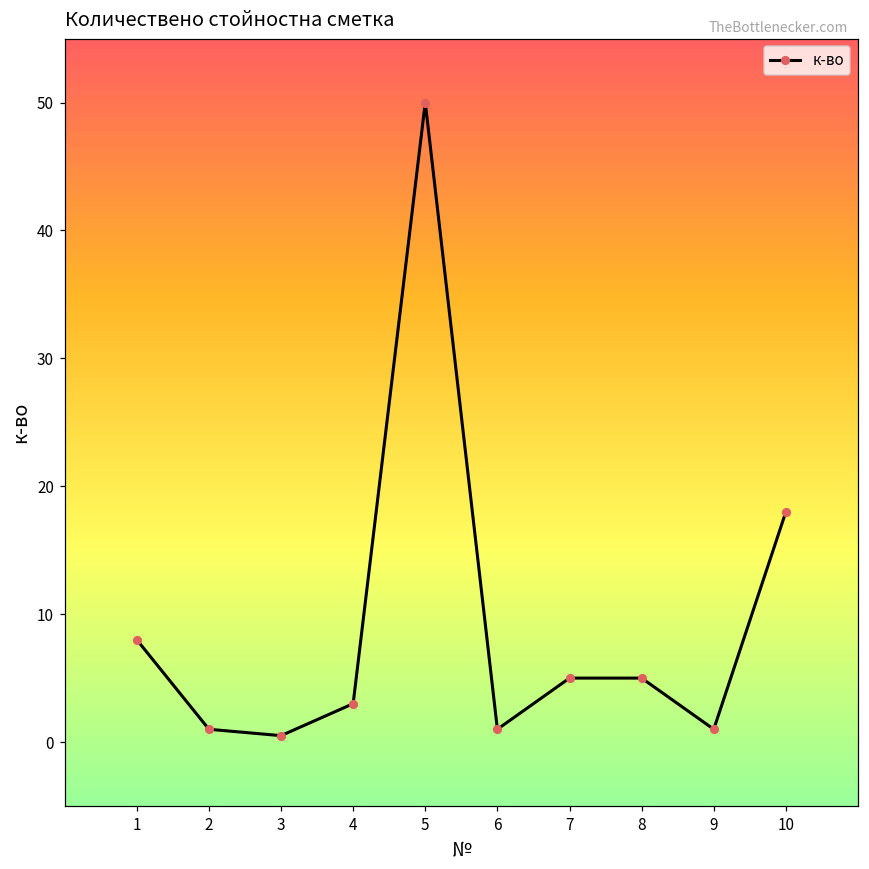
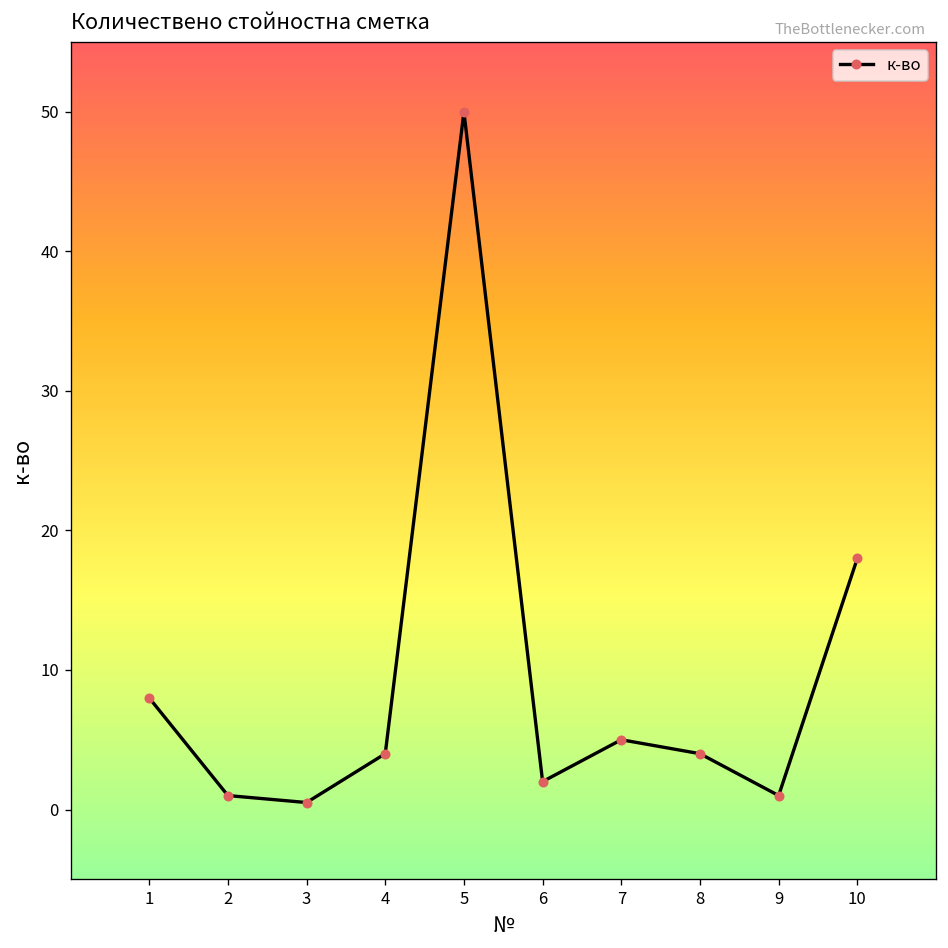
  {
    "1": 8,
    "2": 1,
    "3": 0.5,
-   "4": 3,
+   "4": 4,
    "5": 50,
-   "6": 1,
+   "6": 2,
    "7": 5,
-   "8": 5,
+   "8": 4,
    "9": 1,
    "10": 18
  }
